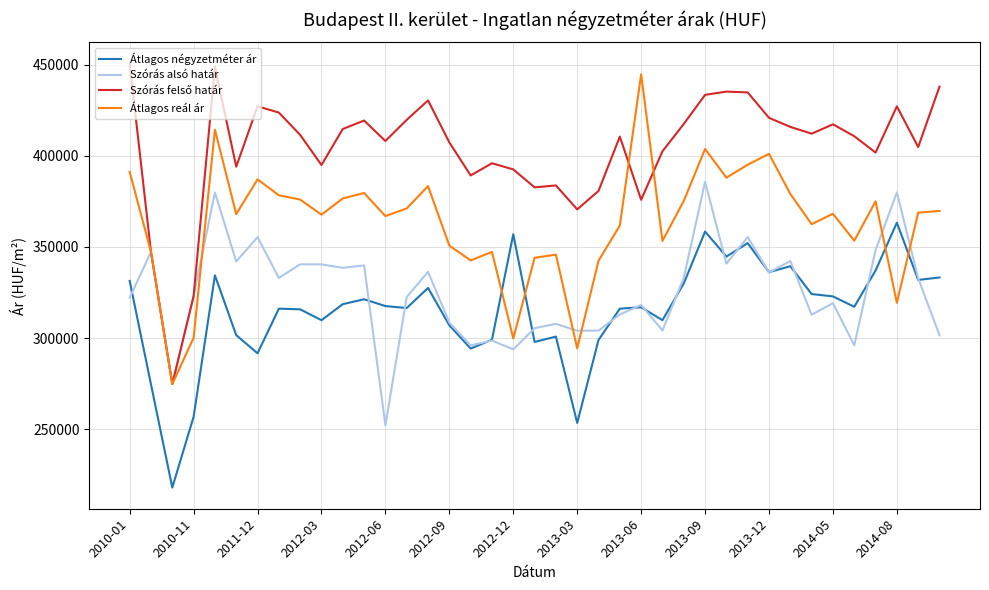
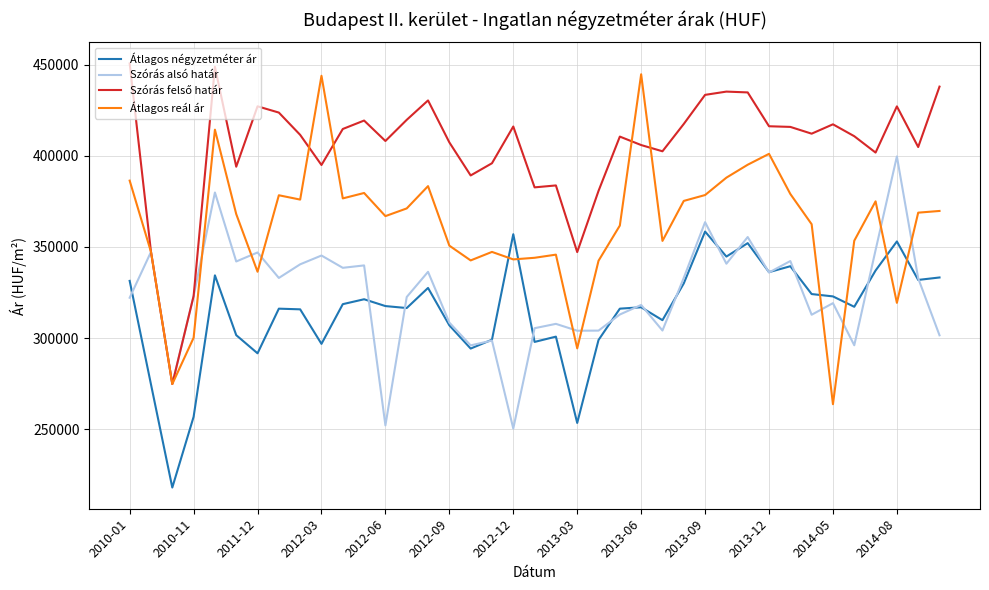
  {
    "Átlagos négyzetméter ár": {
      "2010-01": 331000,
      "2010-11": 257000,
      "2011-12": 292000,
-     "2012-03": 310000,
+     "2012-03": 297000,
      "2012-06": 318000,
      "2012-09": 307000,
      "2012-12": 357000,
      "2013-03": 253000,
      "2013-09": 358000,
      "2014-05": 323000,
-     "2014-08": 363000
+     "2014-08": 353000
    },
    "Szórás alsó határ": {
      "2010-01": 322000,
-     "2011-12": 355000,
-     "2012-03": 340000,
+     "2011-12": 347000,
+     "2012-03": 345000,
      "2012-06": 252000,
      "2012-09": 309000,
-     "2012-12": 294000,
+     "2012-12": 250000,
      "2013-03": 304000,
-     "2013-09": 386000,
+     "2013-09": 364000,
      "2014-05": 319000,
-     "2014-08": 380000
+     "2014-08": 400000
    },
    "Szórás felső határ": {
      "2012-03": 395000,
      "2012-06": 408000,
      "2012-09": 407000,
-     "2012-12": 393000,
-     "2013-03": 371000,
-     "2013-06": 376000,
+     "2012-12": 416000,
+     "2013-03": 347000,
+     "2013-06": 406000,
      "2013-09": 434000,
-     "2013-12": 421000,
+     "2013-12": 416000,
      "2014-05": 417000,
      "2014-08": 427000
    },
    "Átlagos reál ár": {
-     "2010-01": 391000,
+     "2010-01": 386000,
      "2010-11": 300000,
-     "2011-12": 387000,
-     "2012-03": 368000,
+     "2011-12": 336000,
+     "2012-03": 444000,
      "2012-06": 367000,
      "2012-09": 351000,
-     "2012-12": 300000,
+     "2012-12": 343000,
      "2013-03": 294000,
      "2013-06": 445000,
-     "2013-09": 404000,
+     "2013-09": 379000,
      "2013-12": 401000,
-     "2014-05": 368000,
+     "2014-05": 264000,
      "2014-08": 319000
    }
  }
